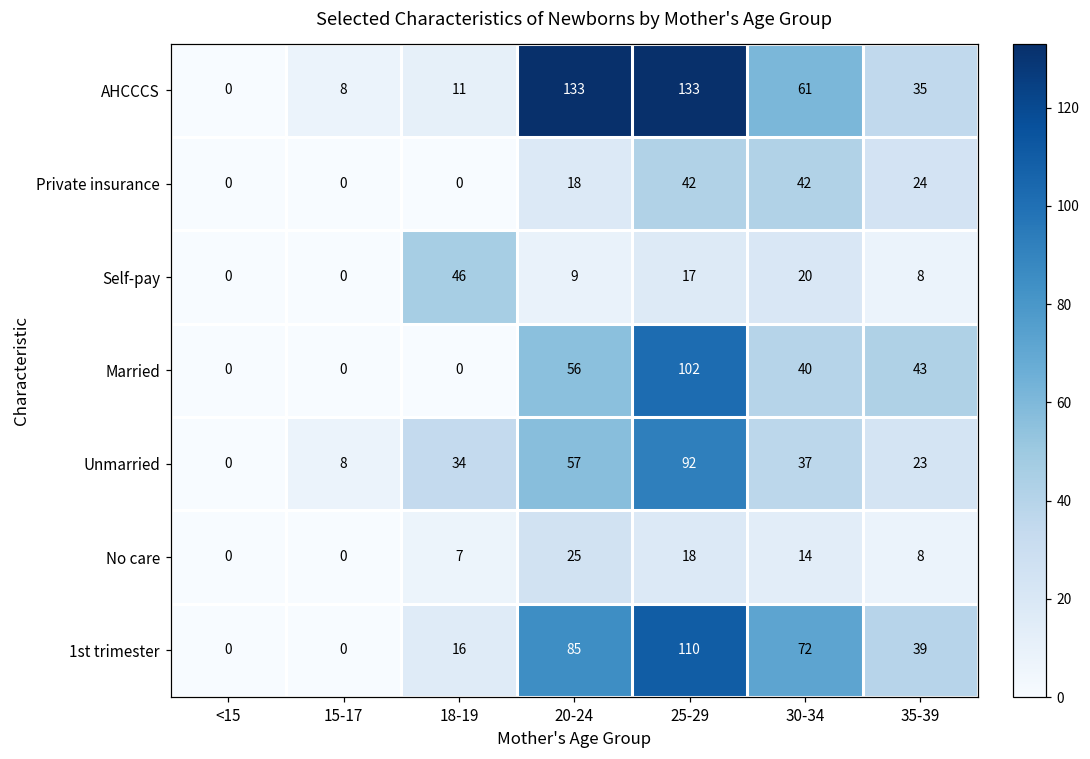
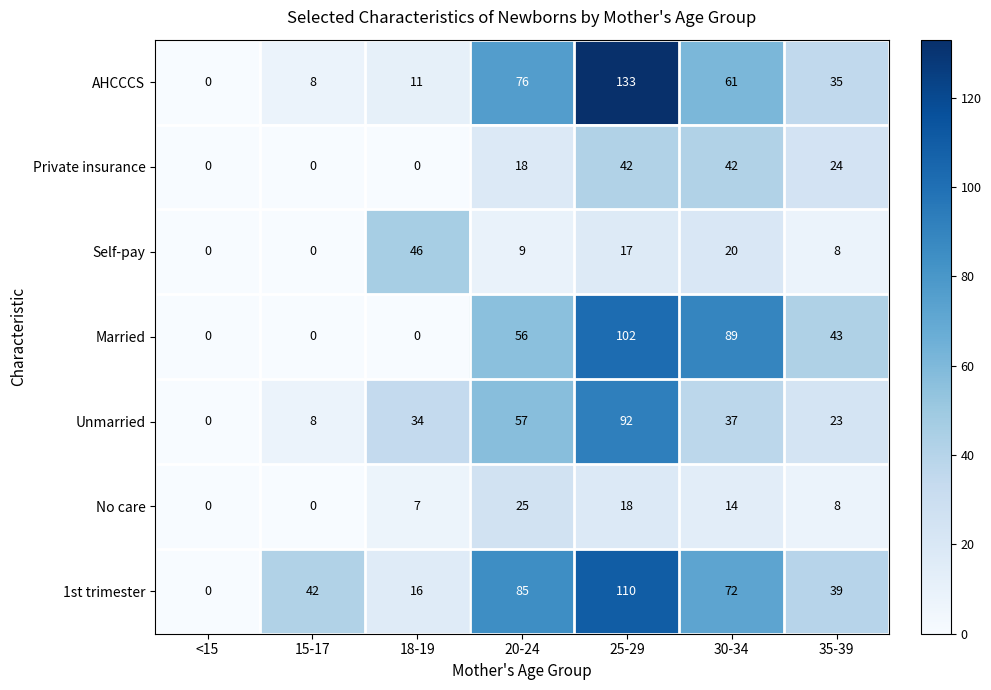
  {
    "AHCCCS": {
      "<15": 0,
      "15-17": 8,
      "18-19": 11,
-     "20-24": 133,
+     "20-24": 76,
      "25-29": 133,
      "30-34": 61,
      "35-39": 35
    },
    "Private insurance": {
      "<15": 0,
      "15-17": 0,
      "18-19": 0,
      "20-24": 18,
      "25-29": 42,
      "30-34": 42,
      "35-39": 24
    },
    "Self-pay": {
      "<15": 0,
      "15-17": 0,
      "18-19": 46,
      "20-24": 9,
      "25-29": 17,
      "30-34": 20,
      "35-39": 8
    },
    "Married": {
      "<15": 0,
      "15-17": 0,
      "18-19": 0,
      "20-24": 56,
      "25-29": 102,
-     "30-34": 40,
+     "30-34": 89,
      "35-39": 43
    },
    "Unmarried": {
      "<15": 0,
      "15-17": 8,
      "18-19": 34,
      "20-24": 57,
      "25-29": 92,
      "30-34": 37,
      "35-39": 23
    },
    "No care": {
      "<15": 0,
      "15-17": 0,
      "18-19": 7,
      "20-24": 25,
      "25-29": 18,
      "30-34": 14,
      "35-39": 8
    },
    "1st trimester": {
      "<15": 0,
-     "15-17": 0,
+     "15-17": 42,
      "18-19": 16,
      "20-24": 85,
      "25-29": 110,
      "30-34": 72,
      "35-39": 39
    }
  }
